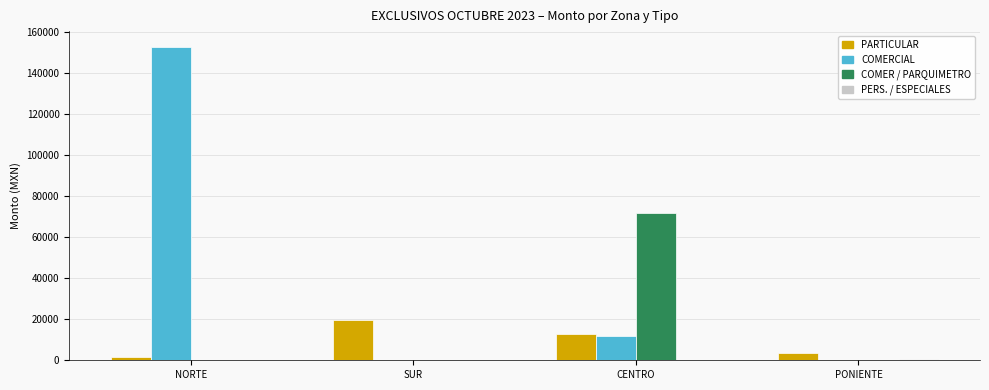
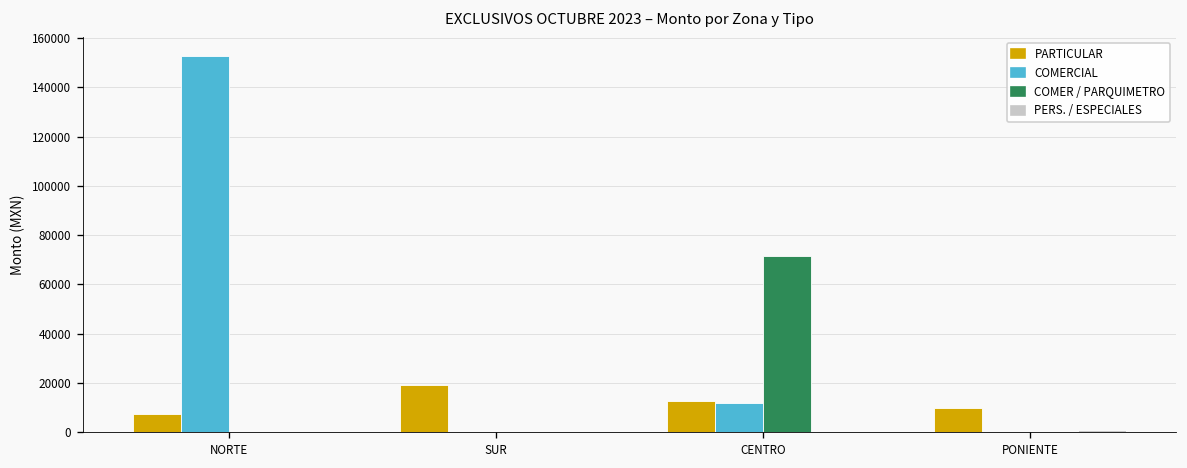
  {
    "PARTICULAR": {
-     "NORTE": 1000,
+     "NORTE": 7000,
      "SUR": 19000,
      "CENTRO": 13000,
-     "PONIENTE": 4000
+     "PONIENTE": 10000
    },
    "COMERCIAL": {
      "NORTE": 153000,
      "SUR": 0,
      "CENTRO": 12000,
      "PONIENTE": 0
    },
    "COMER / PARQUIMETRO": {
      "NORTE": 0,
      "SUR": 0,
      "CENTRO": 72000,
      "PONIENTE": 0
    },
    "PERS. / ESPECIALES": {
      "NORTE": 0,
      "SUR": 0,
      "CENTRO": 0
    }
  }
